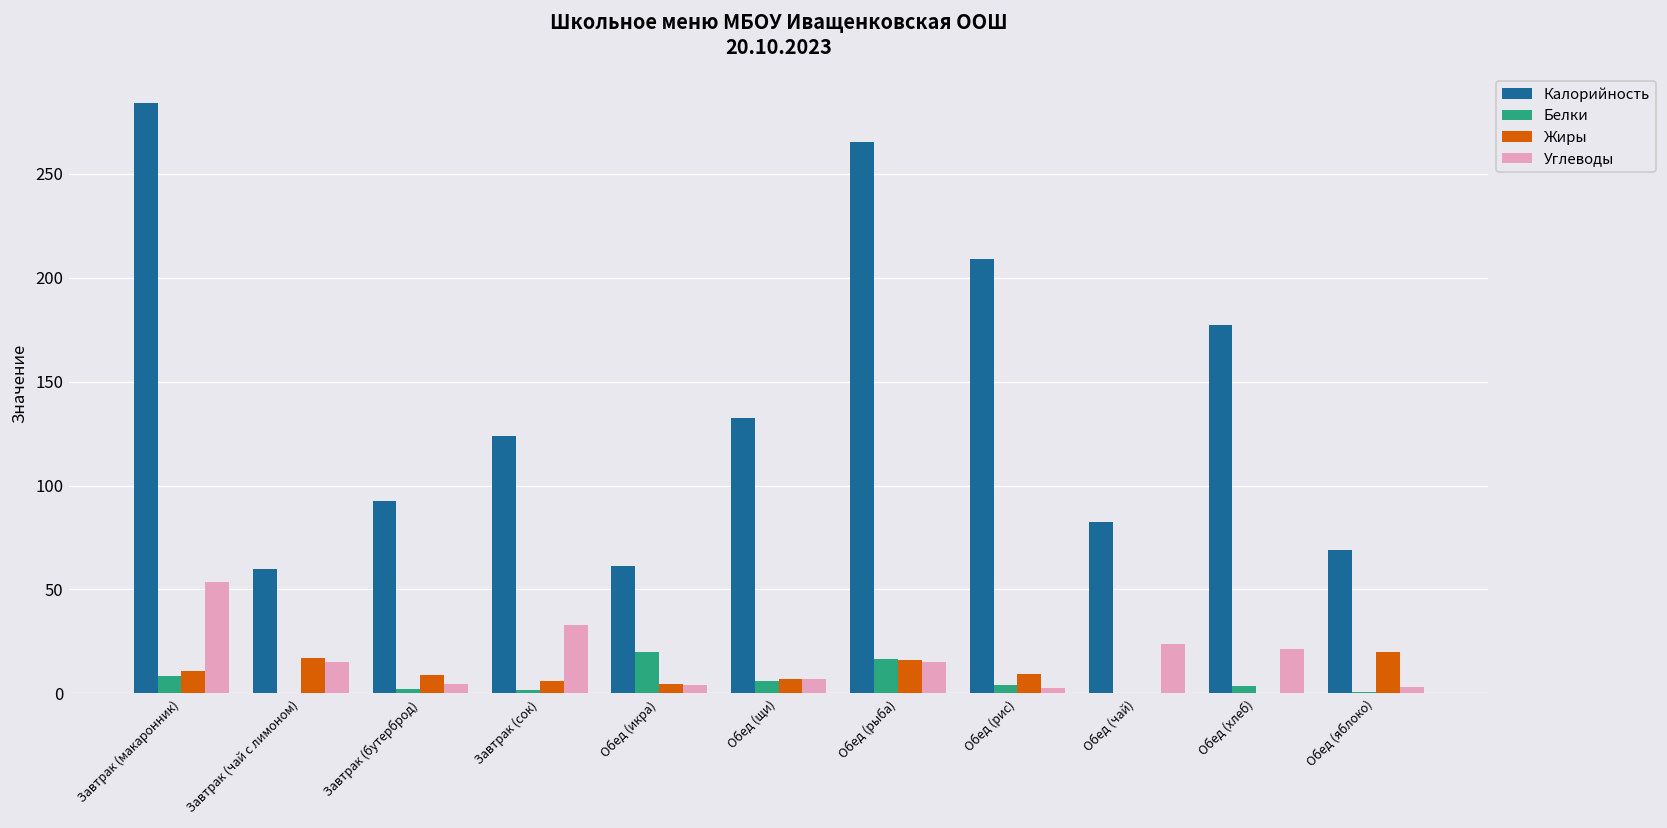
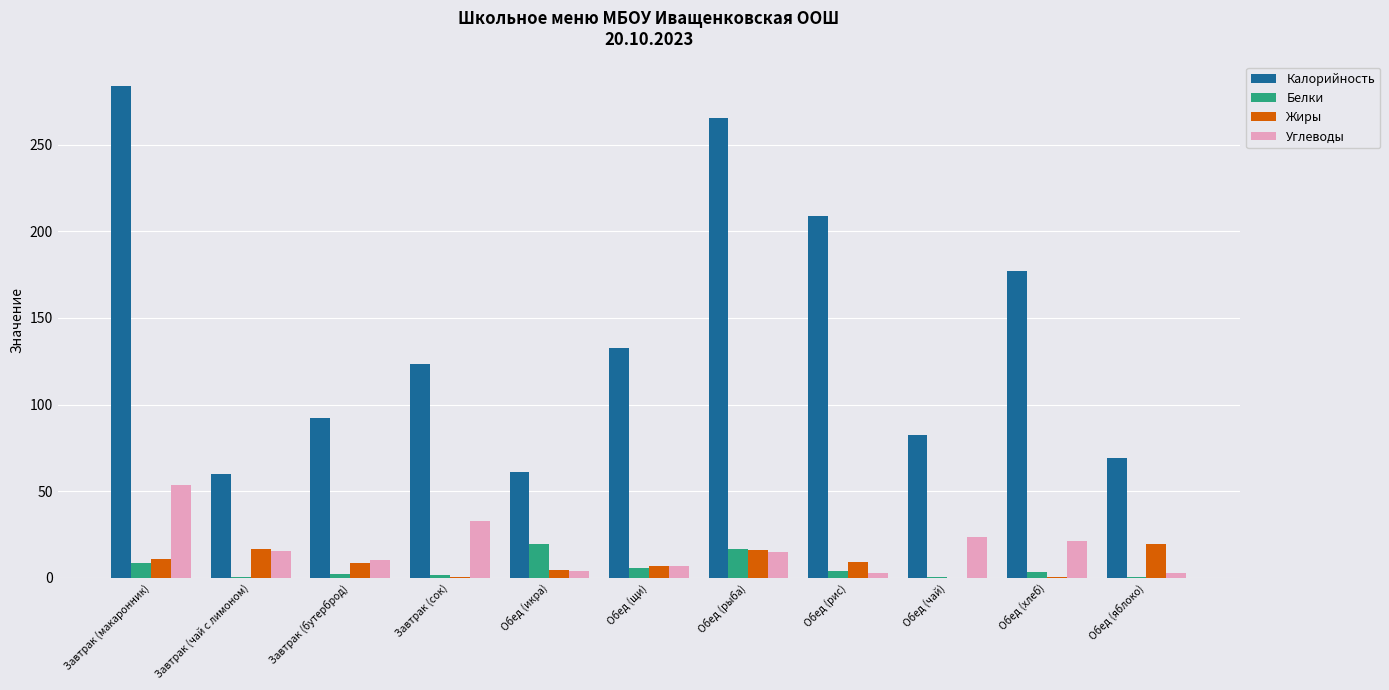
  {
    "Калорийность": {
      "Завтрак (макаронник)": 284,
      "Завтрак (чай с лимоном)": 60,
      "Завтрак (бутерброд)": 92,
      "Завтрак (сок)": 124,
      "Обед (икра)": 61,
      "Обед (щи)": 133,
      "Обед (рыба)": 266,
      "Обед (рис)": 209,
      "Обед (чай)": 83,
      "Обед (хлеб)": 177,
      "Обед (яблоко)": 69
    },
    "Белки": {
      "Завтрак (макаронник)": 8,
      "Завтрак (бутерброд)": 2,
      "Обед (икра)": 20,
      "Обед (щи)": 6,
      "Обед (рыба)": 16,
      "Обед (рис)": 4,
      "Обед (хлеб)": 4
    },
    "Жиры": {
      "Завтрак (макаронник)": 11,
      "Завтрак (чай с лимоном)": 17,
      "Завтрак (бутерброд)": 9,
-     "Завтрак (сок)": 6,
+     "Завтрак (сок)": 0,
      "Обед (икра)": 4,
      "Обед (щи)": 7,
      "Обед (рыба)": 16,
      "Обед (рис)": 9,
      "Обед (чай)": 0,
      "Обед (яблоко)": 20
    },
    "Углеводы": {
      "Завтрак (макаронник)": 53,
      "Завтрак (чай с лимоном)": 15,
-     "Завтрак (бутерброд)": 5,
+     "Завтрак (бутерброд)": 10,
      "Завтрак (сок)": 33,
      "Обед (икра)": 4,
      "Обед (щи)": 7,
      "Обед (рыба)": 15,
      "Обед (рис)": 3,
      "Обед (чай)": 24,
      "Обед (хлеб)": 22,
      "Обед (яблоко)": 3
    }
  }
